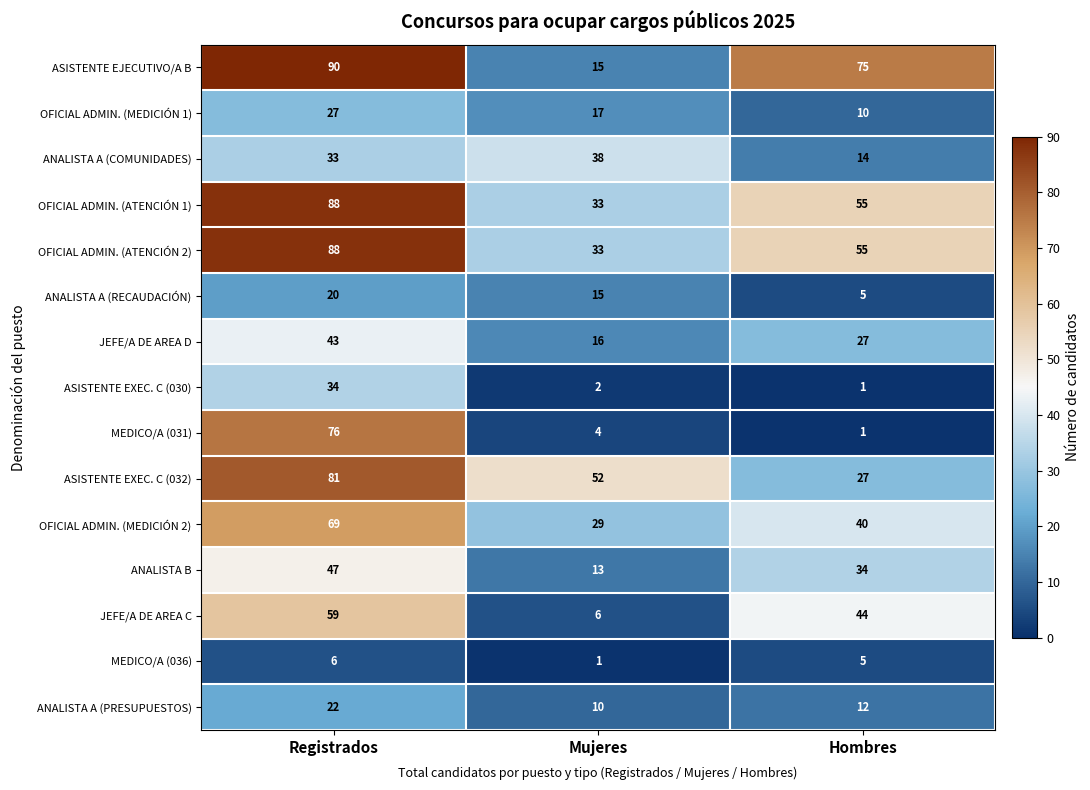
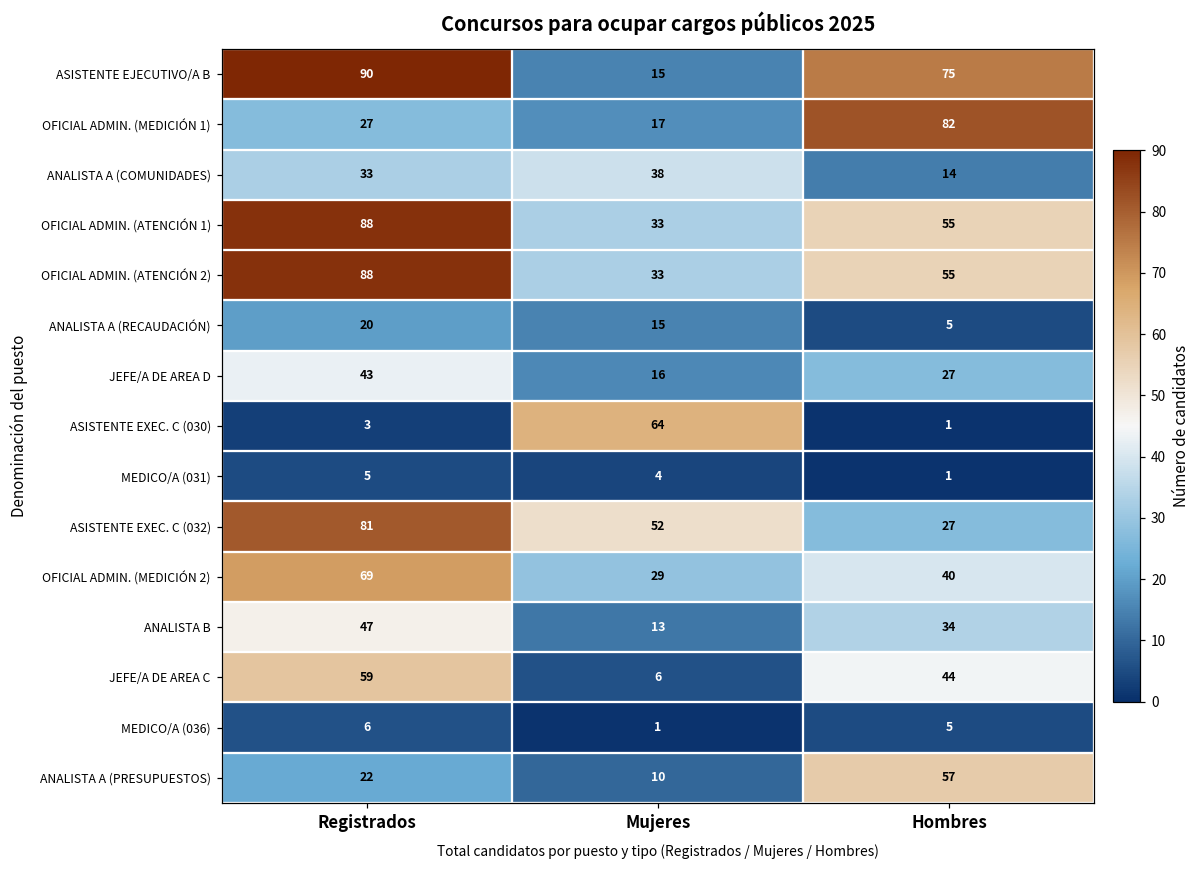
  {
    "ASISTENTE EJECUTIVO/A B": {
      "Registrados": 90,
      "Mujeres": 15,
      "Hombres": 75
    },
    "OFICIAL ADMIN. (MEDICIÓN 1)": {
      "Registrados": 27,
      "Mujeres": 17,
-     "Hombres": 10
+     "Hombres": 82
    },
    "ANALISTA A (COMUNIDADES)": {
      "Registrados": 33,
      "Mujeres": 38,
      "Hombres": 14
    },
    "OFICIAL ADMIN. (ATENCIÓN 1)": {
      "Registrados": 88,
      "Mujeres": 33,
      "Hombres": 55
    },
    "OFICIAL ADMIN. (ATENCIÓN 2)": {
      "Registrados": 88,
      "Mujeres": 33,
      "Hombres": 55
    },
    "ANALISTA A (RECAUDACIÓN)": {
      "Registrados": 20,
      "Mujeres": 15,
      "Hombres": 5
    },
    "JEFE/A DE AREA D": {
      "Registrados": 43,
      "Mujeres": 16,
      "Hombres": 27
    },
    "ASISTENTE EXEC. C (030)": {
-     "Registrados": 34,
-     "Mujeres": 2,
+     "Registrados": 3,
+     "Mujeres": 64,
      "Hombres": 1
    },
    "MEDICO/A (031)": {
-     "Registrados": 76,
+     "Registrados": 5,
      "Mujeres": 4,
      "Hombres": 1
    },
    "ASISTENTE EXEC. C (032)": {
      "Registrados": 81,
      "Mujeres": 52,
      "Hombres": 27
    },
    "OFICIAL ADMIN. (MEDICIÓN 2)": {
      "Registrados": 69,
      "Mujeres": 29,
      "Hombres": 40
    },
    "ANALISTA B": {
      "Registrados": 47,
      "Mujeres": 13,
      "Hombres": 34
    },
    "JEFE/A DE AREA C": {
      "Registrados": 59,
      "Mujeres": 6,
      "Hombres": 44
    },
    "MEDICO/A (036)": {
      "Registrados": 6,
      "Mujeres": 1,
      "Hombres": 5
    },
    "ANALISTA A (PRESUPUESTOS)": {
      "Registrados": 22,
      "Mujeres": 10,
-     "Hombres": 12
+     "Hombres": 57
    }
  }
